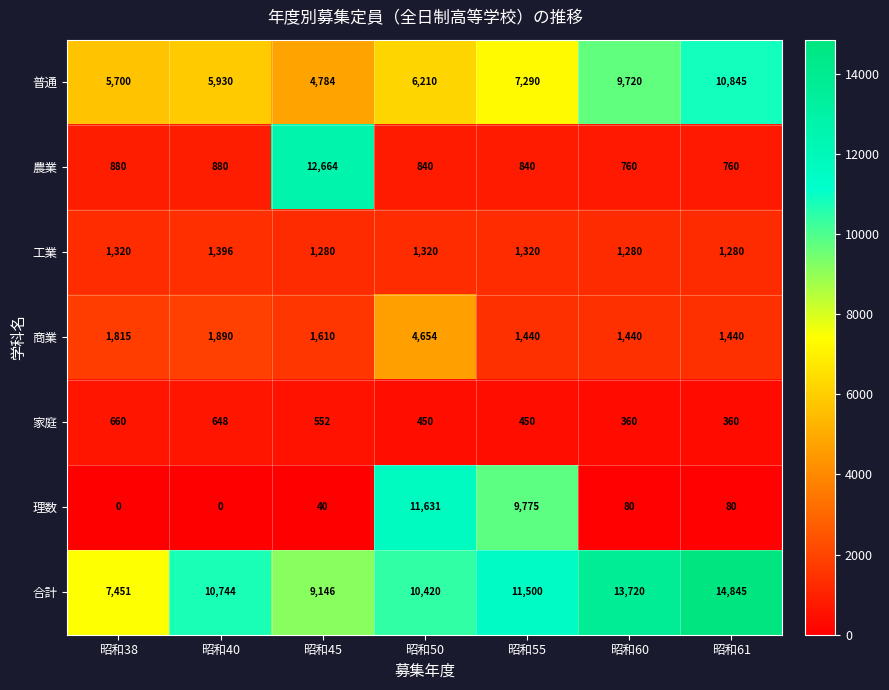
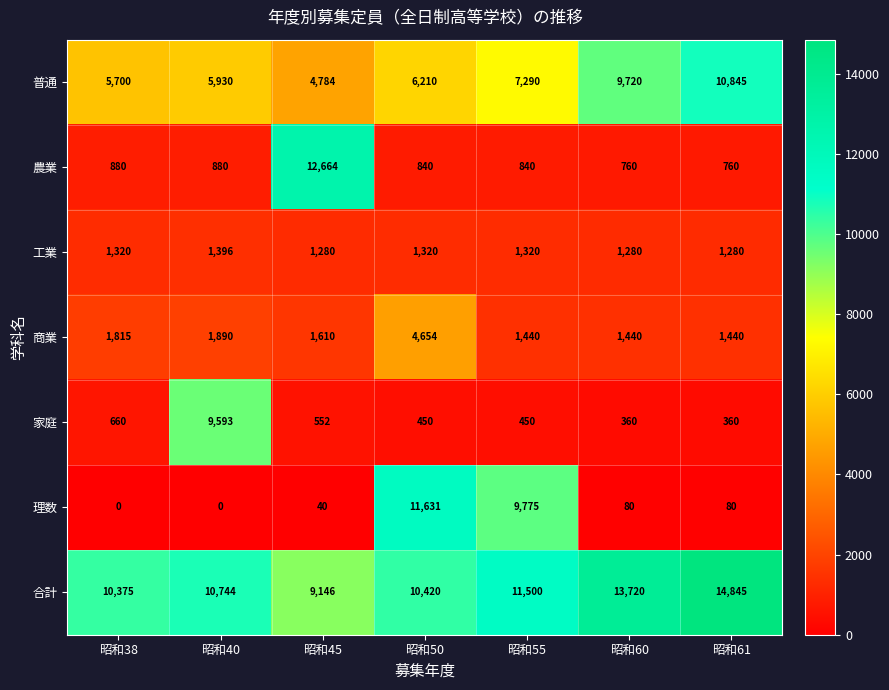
  {
    "普通": {
      "昭和38": "5,700",
      "昭和40": "5,930",
      "昭和45": "4,784",
      "昭和50": "6,210",
      "昭和55": "7,290",
      "昭和60": "9,720",
      "昭和61": "10,845"
    },
    "農業": {
      "昭和38": "880",
      "昭和40": "880",
      "昭和45": "12,664",
      "昭和50": "840",
      "昭和55": "840",
      "昭和60": "760",
      "昭和61": "760"
    },
    "工業": {
      "昭和38": "1,320",
      "昭和40": "1,396",
      "昭和45": "1,280",
      "昭和50": "1,320",
      "昭和55": "1,320",
      "昭和60": "1,280",
      "昭和61": "1,280"
    },
    "商業": {
      "昭和38": "1,815",
      "昭和40": "1,890",
      "昭和45": "1,610",
      "昭和50": "4,654",
      "昭和55": "1,440",
      "昭和60": "1,440",
      "昭和61": "1,440"
    },
    "家庭": {
      "昭和38": "660",
-     "昭和40": "648",
+     "昭和40": "9,593",
      "昭和45": "552",
      "昭和50": "450",
      "昭和55": "450",
      "昭和60": "360",
      "昭和61": "360"
    },
    "理数": {
      "昭和38": "0",
      "昭和40": "0",
      "昭和45": "40",
      "昭和50": "11,631",
      "昭和55": "9,775",
      "昭和60": "80",
      "昭和61": "80"
    },
    "合計": {
-     "昭和38": "7,451",
+     "昭和38": "10,375",
      "昭和40": "10,744",
      "昭和45": "9,146",
      "昭和50": "10,420",
      "昭和55": "11,500",
      "昭和60": "13,720",
      "昭和61": "14,845"
    }
  }
